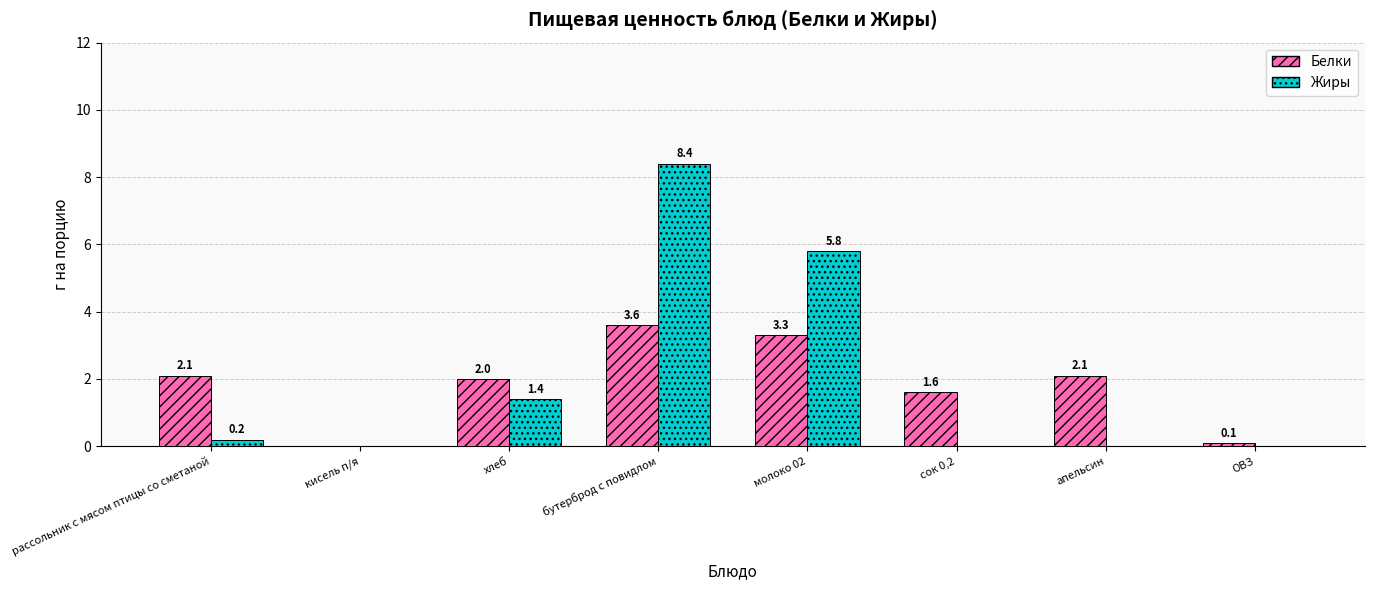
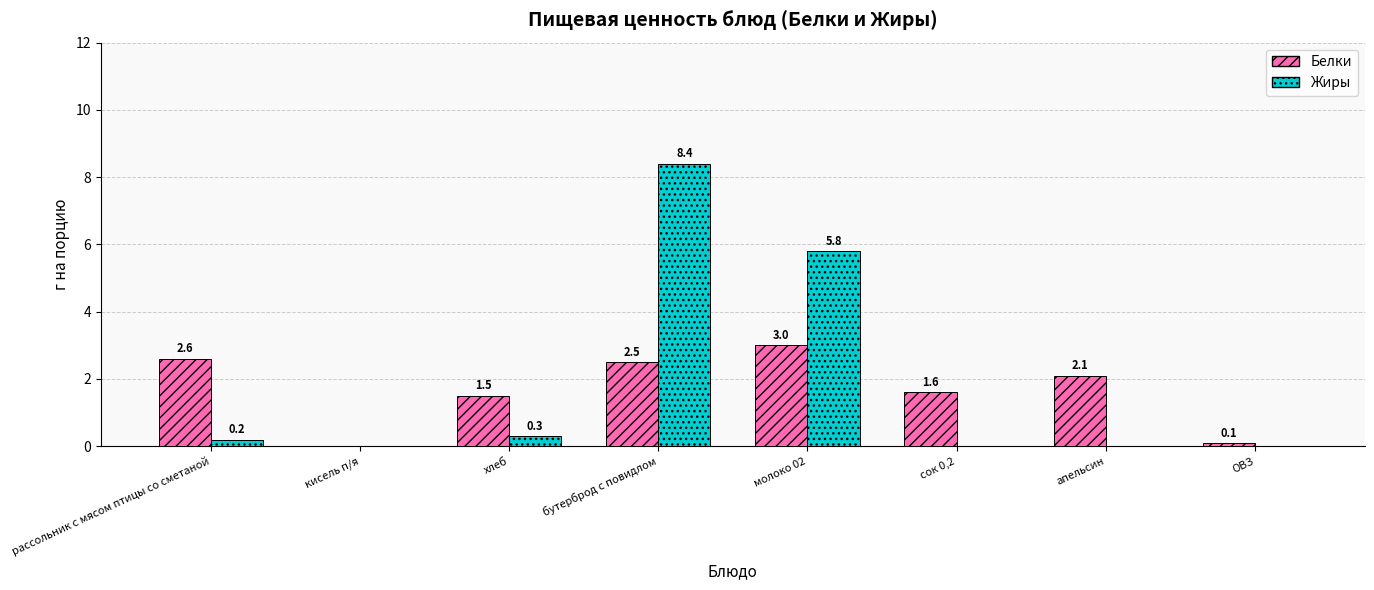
  {
    "Белки": {
-     "рассольник с мясом птицы со сметаной": 2.1,
-     "хлеб": 2.0,
-     "бутерброд с повидлом": 3.6,
-     "молоко 02": 3.3,
+     "рассольник с мясом птицы со сметаной": 2.6,
+     "хлеб": 1.5,
+     "бутерброд с повидлом": 2.5,
+     "молоко 02": 3.0,
      "сок 0,2": 1.6,
      "апельсин": 2.1,
      "ОВЗ": 0.1
    },
    "Жиры": {
      "рассольник с мясом птицы со сметаной": 0.2,
-     "хлеб": 1.4,
+     "хлеб": 0.3,
      "бутерброд с повидлом": 8.4,
      "молоко 02": 5.8
    }
  }
